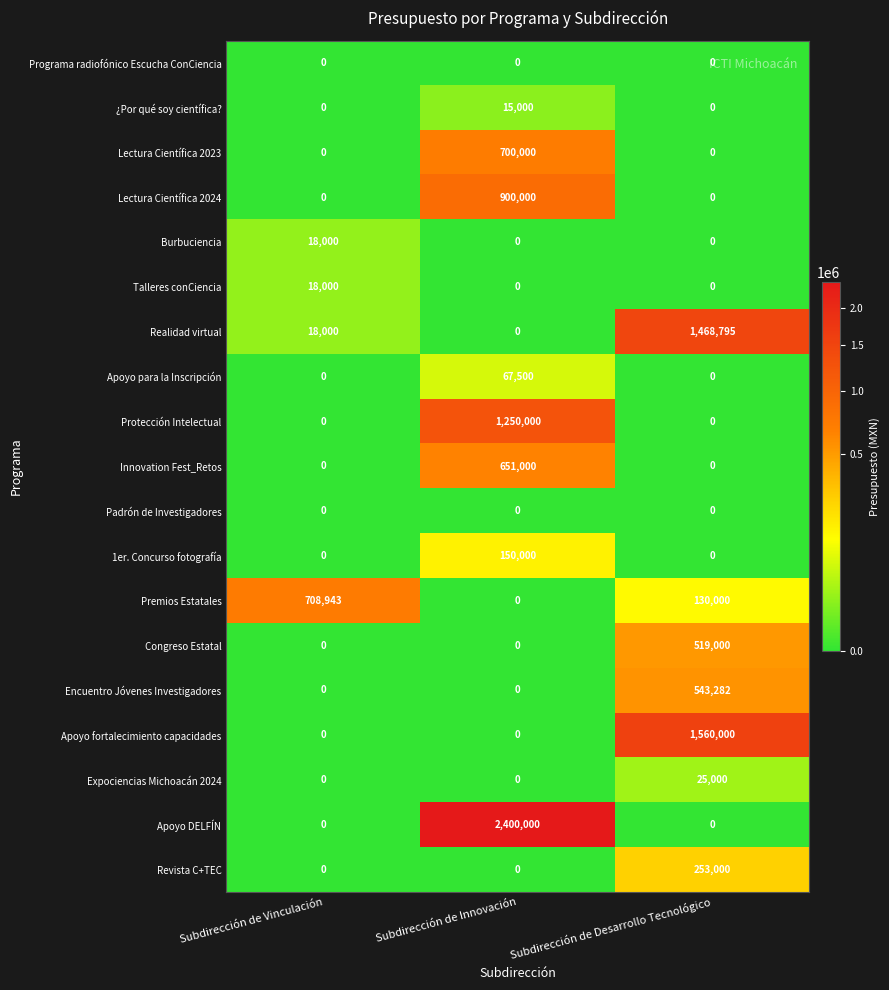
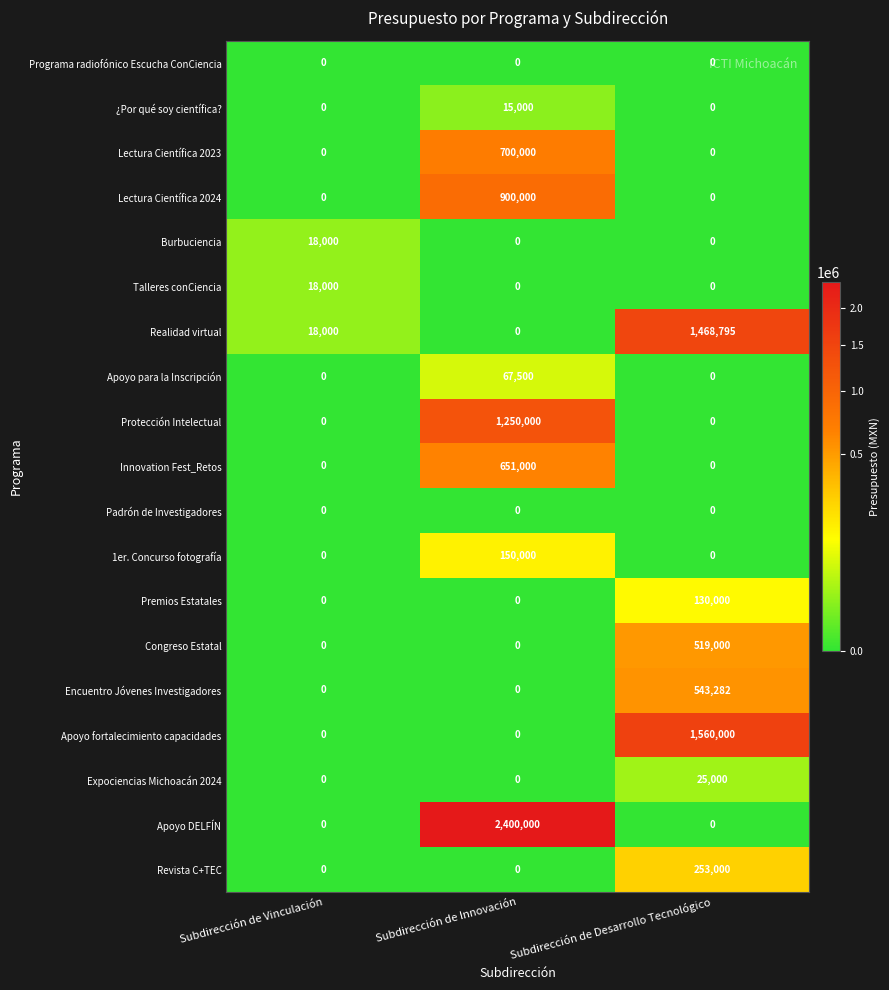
  {
    "Programa radiofónico Escucha ConCiencia": {
      "Subdirección de Vinculación": "0",
      "Subdirección de Innovación": "0"
    },
    "¿Por qué soy científica?": {
      "Subdirección de Vinculación": "0",
      "Subdirección de Innovación": "15,000",
      "Subdirección de Desarrollo Tecnológico": "0"
    },
    "Lectura Científica 2023": {
      "Subdirección de Vinculación": "0",
      "Subdirección de Innovación": "700,000",
      "Subdirección de Desarrollo Tecnológico": "0"
    },
    "Lectura Científica 2024": {
      "Subdirección de Vinculación": "0",
      "Subdirección de Innovación": "900,000",
      "Subdirección de Desarrollo Tecnológico": "0"
    },
    "Burbuciencia": {
      "Subdirección de Vinculación": "18,000",
      "Subdirección de Innovación": "0",
      "Subdirección de Desarrollo Tecnológico": "0"
    },
    "Talleres conCiencia": {
      "Subdirección de Vinculación": "18,000",
      "Subdirección de Innovación": "0",
      "Subdirección de Desarrollo Tecnológico": "0"
    },
    "Realidad virtual": {
      "Subdirección de Vinculación": "18,000",
      "Subdirección de Innovación": "0",
      "Subdirección de Desarrollo Tecnológico": "1,468,795"
    },
    "Apoyo para la Inscripción": {
      "Subdirección de Vinculación": "0",
      "Subdirección de Innovación": "67,500",
      "Subdirección de Desarrollo Tecnológico": "0"
    },
    "Protección Intelectual": {
      "Subdirección de Vinculación": "0",
      "Subdirección de Innovación": "1,250,000",
      "Subdirección de Desarrollo Tecnológico": "0"
    },
    "Innovation Fest_Retos": {
      "Subdirección de Vinculación": "0",
      "Subdirección de Innovación": "651,000",
      "Subdirección de Desarrollo Tecnológico": "0"
    },
    "Padrón de Investigadores": {
      "Subdirección de Vinculación": "0",
      "Subdirección de Innovación": "0",
      "Subdirección de Desarrollo Tecnológico": "0"
    },
    "1er. Concurso fotografía": {
      "Subdirección de Vinculación": "0",
      "Subdirección de Innovación": "150,000",
      "Subdirección de Desarrollo Tecnológico": "0"
    },
    "Premios Estatales": {
-     "Subdirección de Vinculación": "708,943",
+     "Subdirección de Vinculación": "0",
      "Subdirección de Innovación": "0",
      "Subdirección de Desarrollo Tecnológico": "130,000"
    },
    "Congreso Estatal": {
      "Subdirección de Vinculación": "0",
      "Subdirección de Innovación": "0",
      "Subdirección de Desarrollo Tecnológico": "519,000"
    },
    "Encuentro Jóvenes Investigadores": {
      "Subdirección de Vinculación": "0",
      "Subdirección de Innovación": "0",
      "Subdirección de Desarrollo Tecnológico": "543,282"
    },
    "Apoyo fortalecimiento capacidades": {
      "Subdirección de Vinculación": "0",
      "Subdirección de Innovación": "0",
      "Subdirección de Desarrollo Tecnológico": "1,560,000"
    },
    "Expociencias Michoacán 2024": {
      "Subdirección de Vinculación": "0",
      "Subdirección de Innovación": "0",
      "Subdirección de Desarrollo Tecnológico": "25,000"
    },
    "Apoyo DELFÍN": {
      "Subdirección de Vinculación": "0",
      "Subdirección de Innovación": "2,400,000",
      "Subdirección de Desarrollo Tecnológico": "0"
    },
    "Revista C+TEC": {
      "Subdirección de Vinculación": "0",
      "Subdirección de Innovación": "0",
      "Subdirección de Desarrollo Tecnológico": "253,000"
    }
  }
